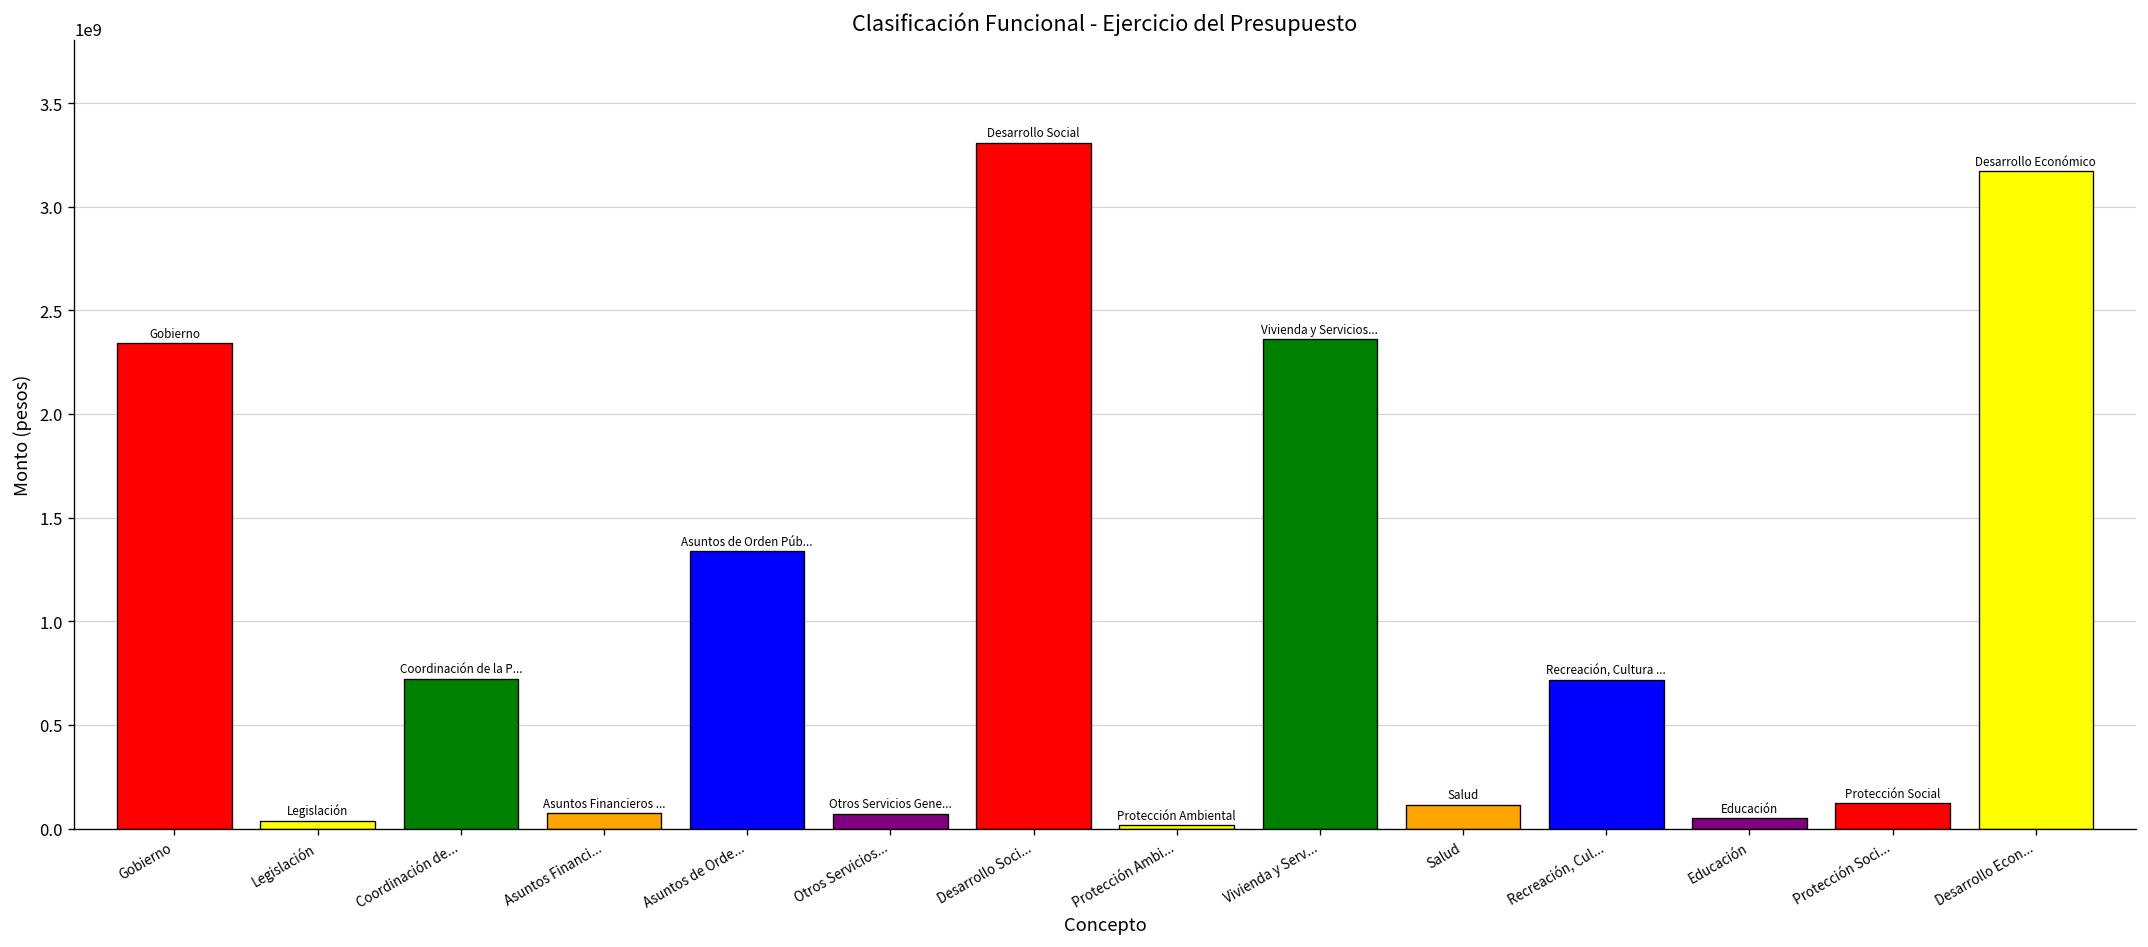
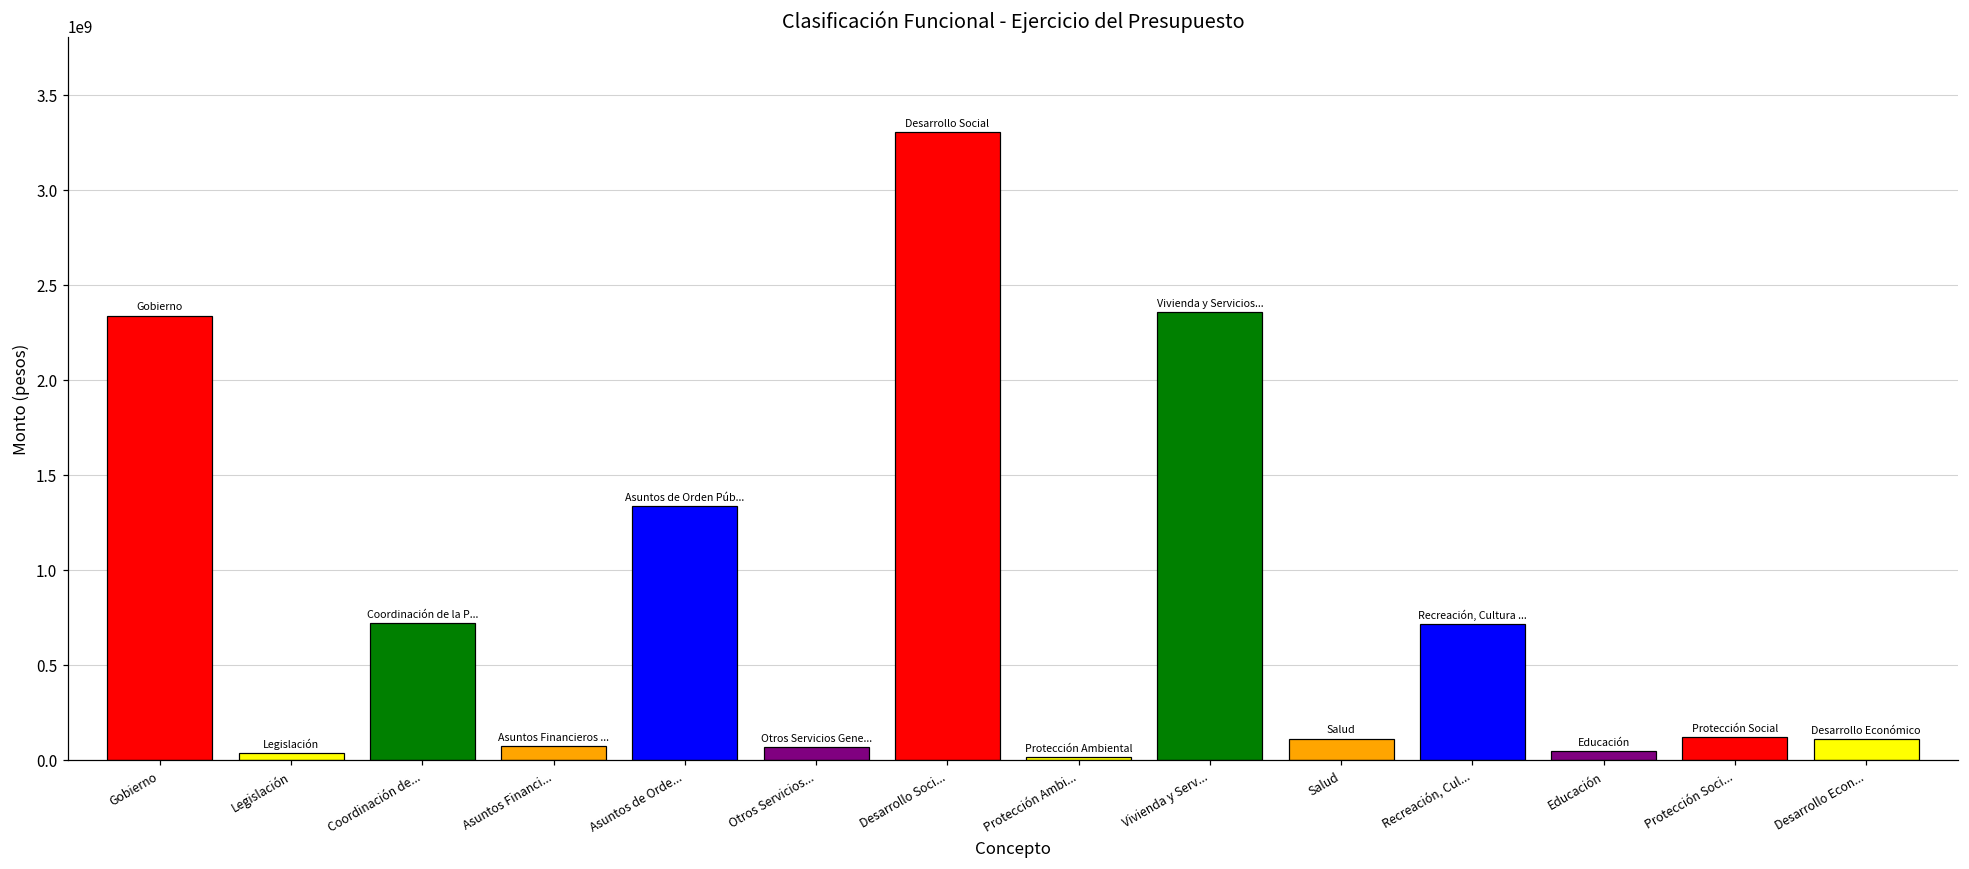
  {
    "Gobierno": 2340000000,
    "Legislación": 40000000,
    "Coordinación de...": 720000000,
    "Asuntos Financi...": 80000000,
    "Asuntos de Orde...": 1340000000,
    "Otros Servicios...": 70000000,
    "Desarrollo Soci...": 3310000000,
    "Protección Ambi...": 20000000,
    "Vivienda y Serv...": 2360000000,
    "Salud": 120000000,
    "Recreación, Cul...": 720000000,
    "Educación": 50000000,
    "Protección Soci...": 120000000,
-   "Desarrollo Econ...": 3170000000
+   "Desarrollo Econ...": 110000000
  }
